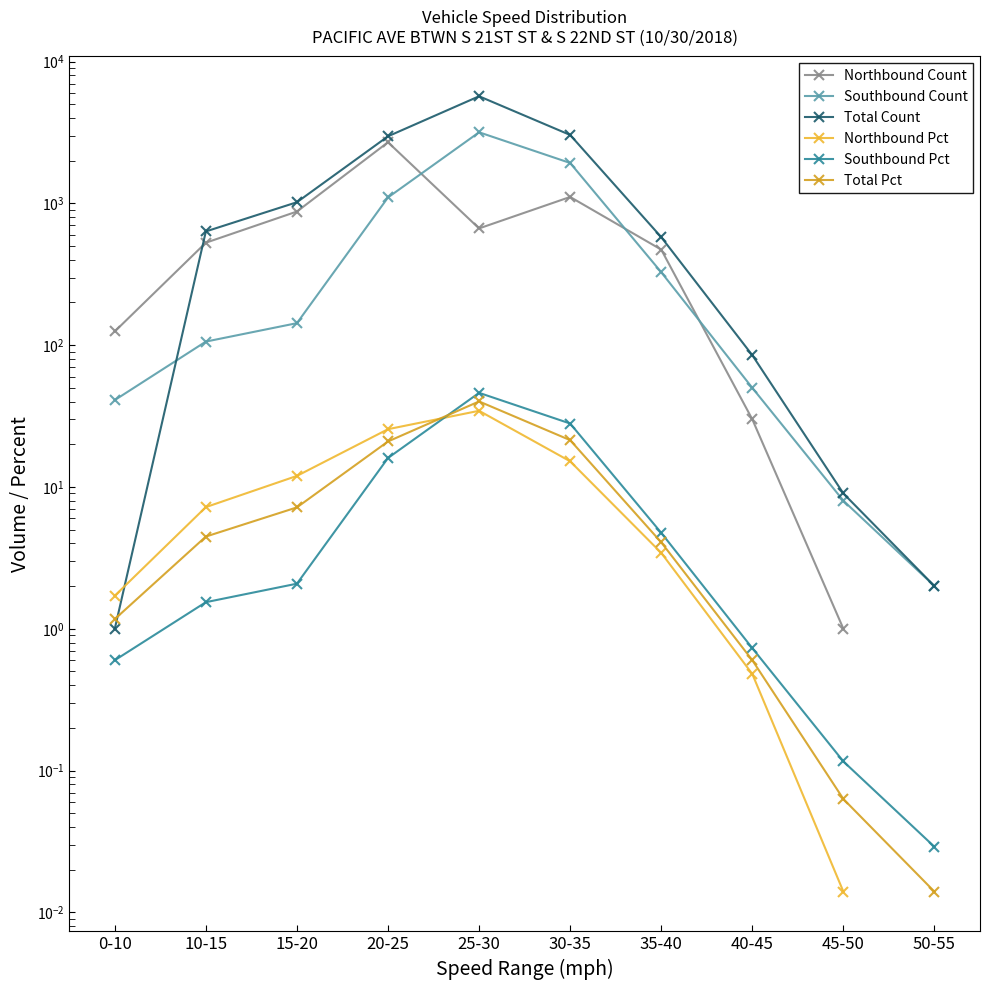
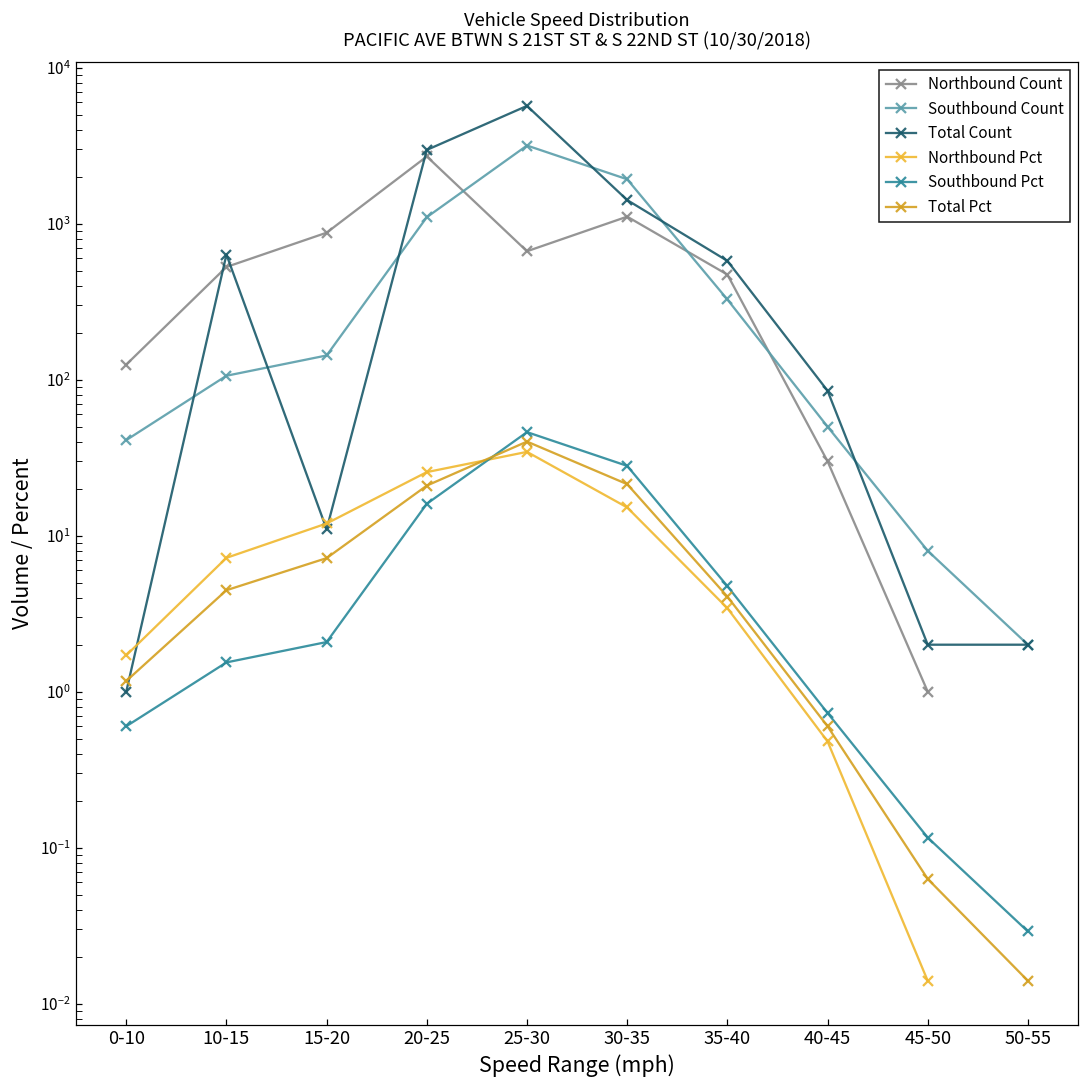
  {
    "Northbound Count": {
      "0-10": 130,
      "10-15": 530,
      "15-20": 900,
      "20-25": 2700,
      "25-30": 700,
      "30-35": 1100,
      "35-40": 470,
      "40-45": 30,
      "45-50": 1
    },
    "Total Count": {
      "0-10": 1,
      "10-15": 600,
-     "15-20": 1000,
+     "15-20": 11,
      "20-25": 3000,
      "25-30": 5700,
-     "30-35": 3000,
+     "30-35": 1400,
      "35-40": 580,
      "40-45": 90,
-     "45-50": 9
+     "45-50": 2
    }
  }
